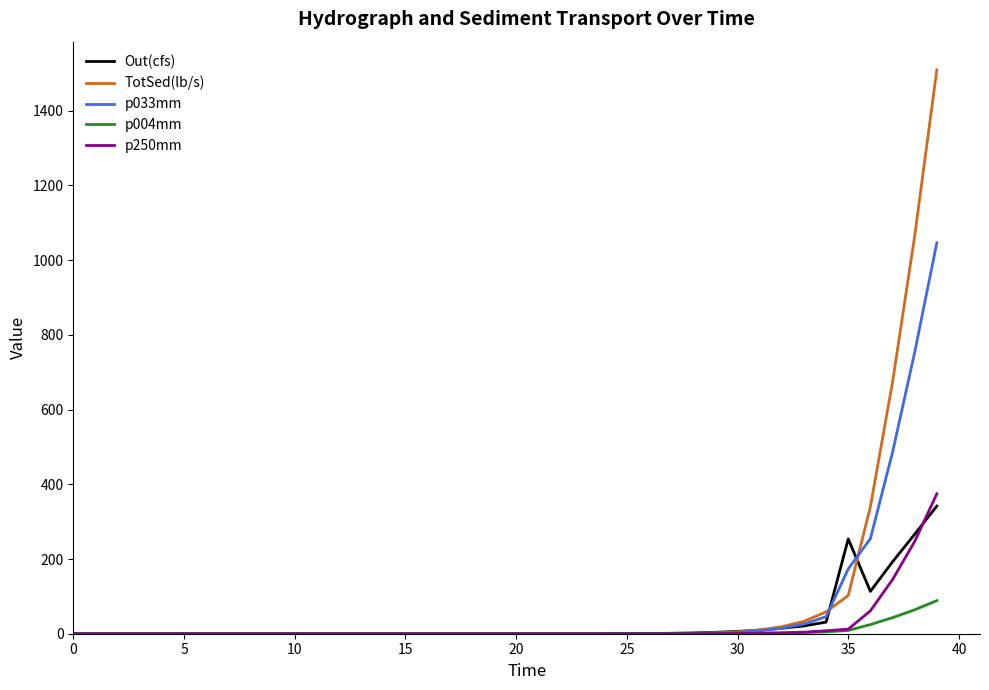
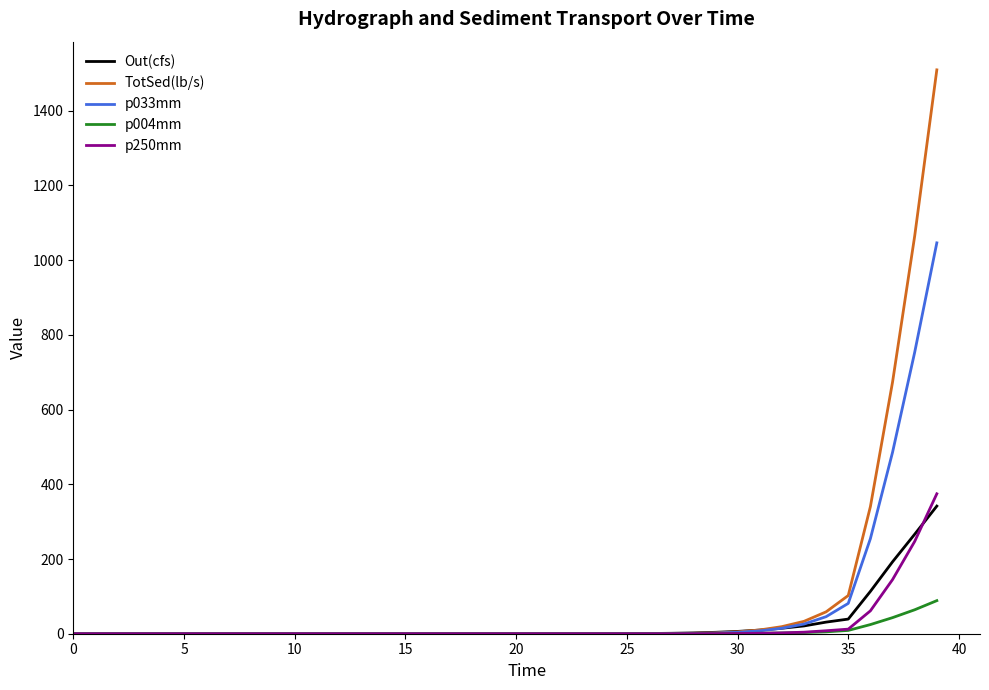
  {
    "Out(cfs)": {
-     "35": 250
+     "35": 40
    },
    "TotSed(lb/s)": {
      "35": 100
    },
    "p033mm": {
-     "35": 170
+     "35": 80
    }
  }
